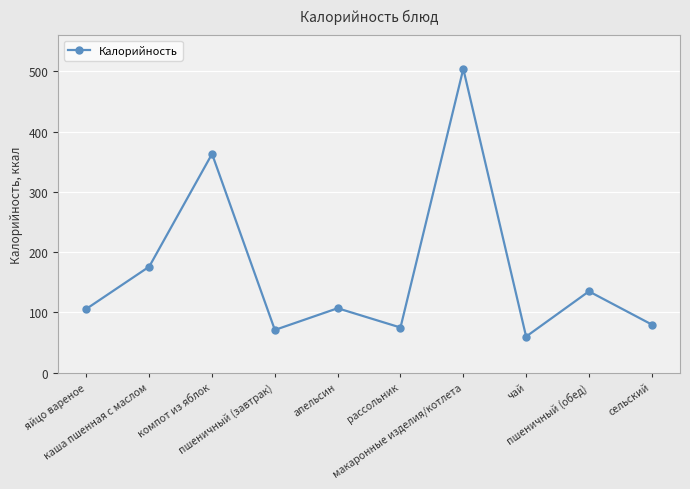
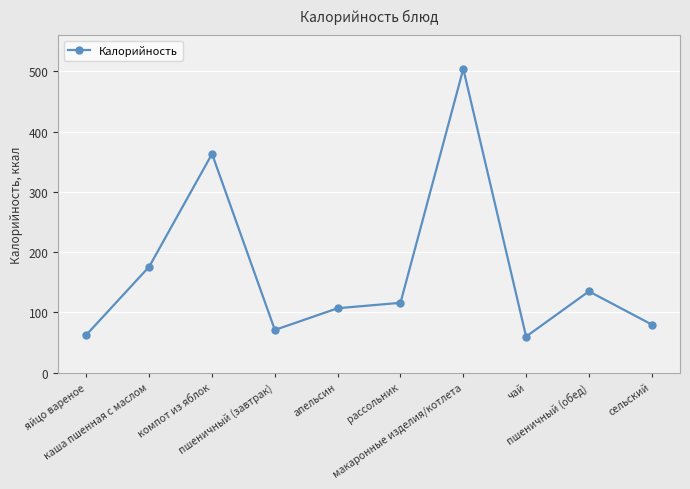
  {
-   "яйцо вареное": 110,
+   "яйцо вареное": 60,
    "каша пшенная с маслом": 180,
    "компот из яблок": 360,
    "пшеничный (завтрак)": 70,
    "апельсин": 110,
-   "рассольник": 80,
+   "рассольник": 120,
    "макаронные изделия/котлета": 500,
    "чай": 60,
    "пшеничный (обед)": 140,
    "сельский": 80
  }
